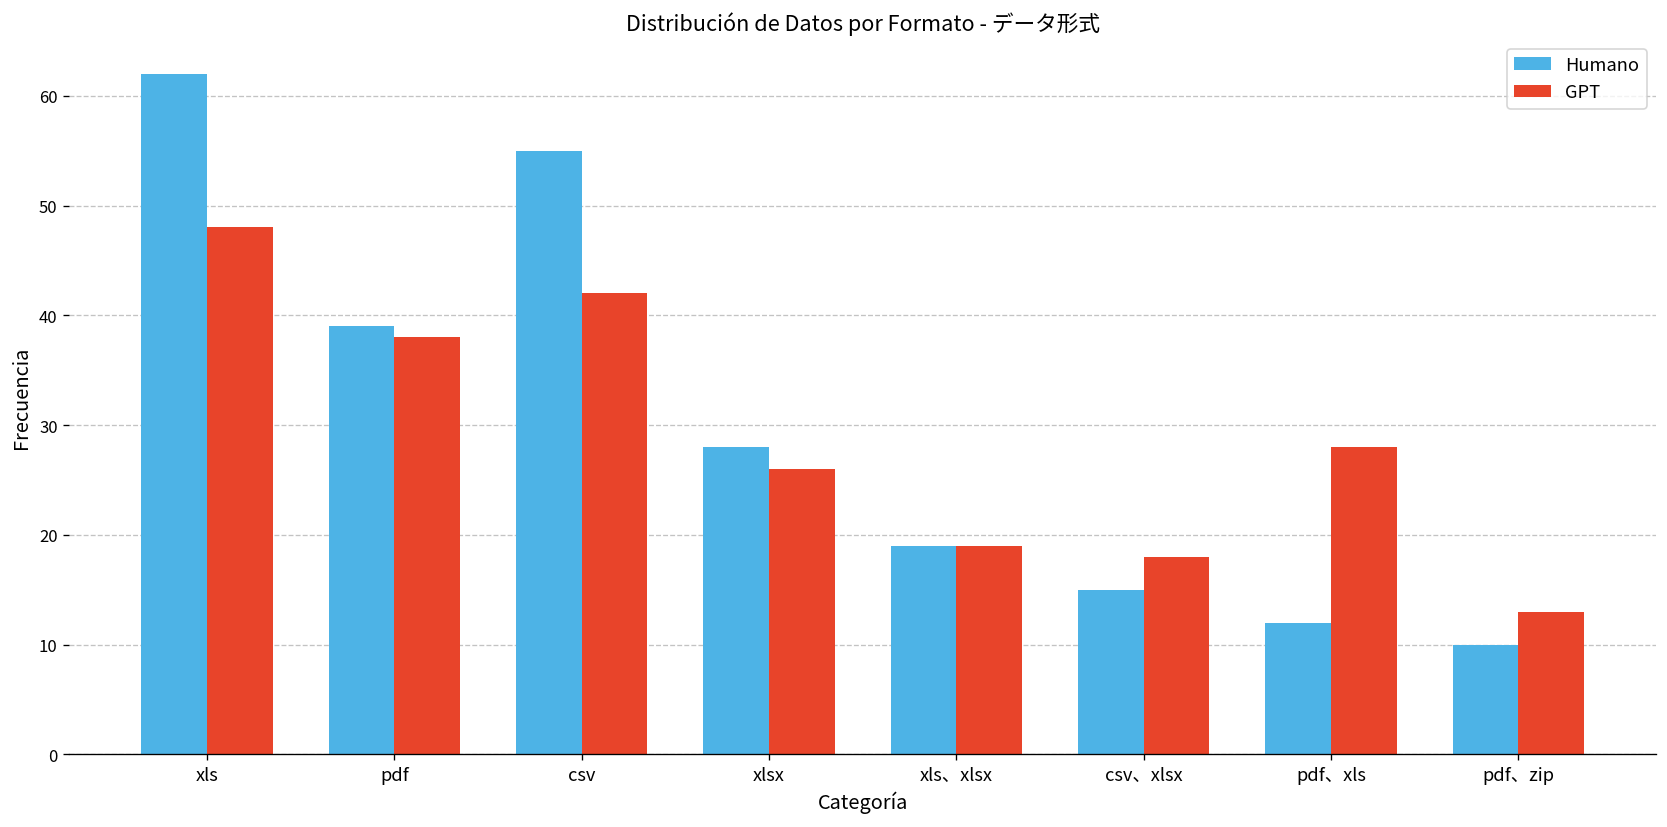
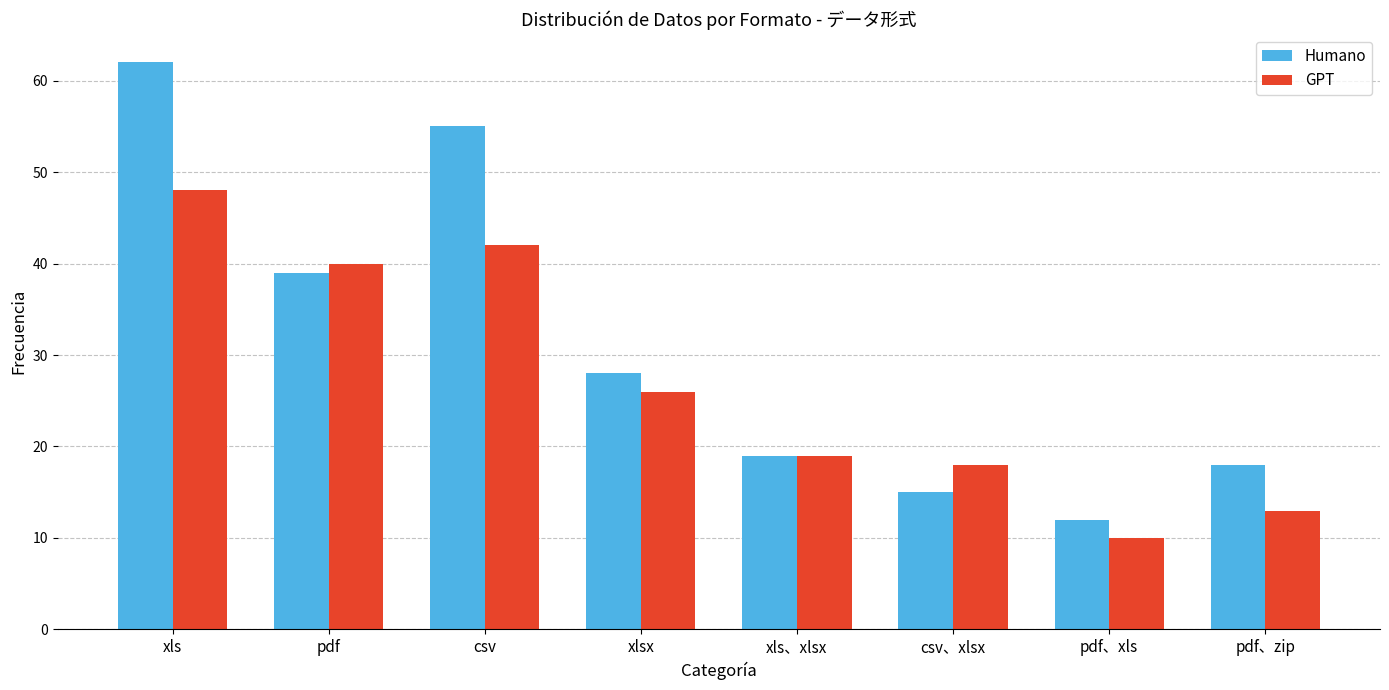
  {
    "Humano": {
      "xls": 62,
      "pdf": 39,
      "csv": 55,
      "xlsx": 28,
      "xls、xlsx": 19,
      "csv、xlsx": 15,
      "pdf、xls": 12,
-     "pdf、zip": 10
+     "pdf、zip": 18
    },
    "GPT": {
      "xls": 48,
-     "pdf": 38,
+     "pdf": 40,
      "csv": 42,
      "xlsx": 26,
      "xls、xlsx": 19,
      "csv、xlsx": 18,
-     "pdf、xls": 28,
+     "pdf、xls": 10,
      "pdf、zip": 13
    }
  }
